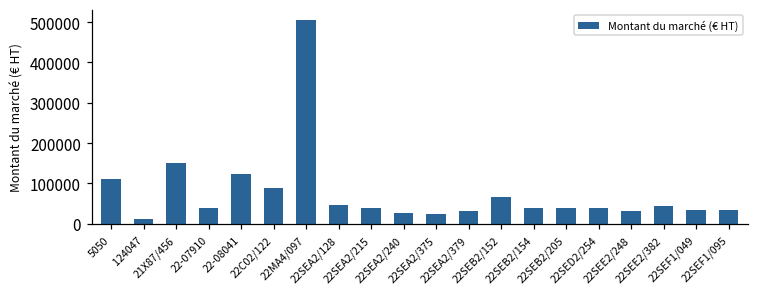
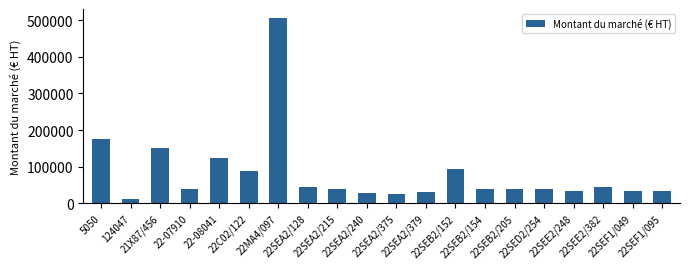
  {
-   "5050": 110000,
+   "5050": 180000,
    "124047": 10000,
    "21X87/456": 150000,
    "22-07910": 40000,
    "22-08041": 120000,
    "22C02/122": 90000,
    "22MA4/097": 500000,
    "22SEA2/128": 50000,
    "22SEA2/215": 40000,
    "22SEA2/240": 30000,
    "22SEA2/375": 30000,
    "22SEA2/379": 30000,
-   "22SEB2/152": 70000,
+   "22SEB2/152": 90000,
    "22SEB2/154": 40000,
    "22SEB2/205": 40000,
    "22SED2/254": 40000,
    "22SEE2/248": 30000,
    "22SEE2/382": 40000,
    "22SEF1/049": 30000,
    "22SEF1/095": 30000
  }
